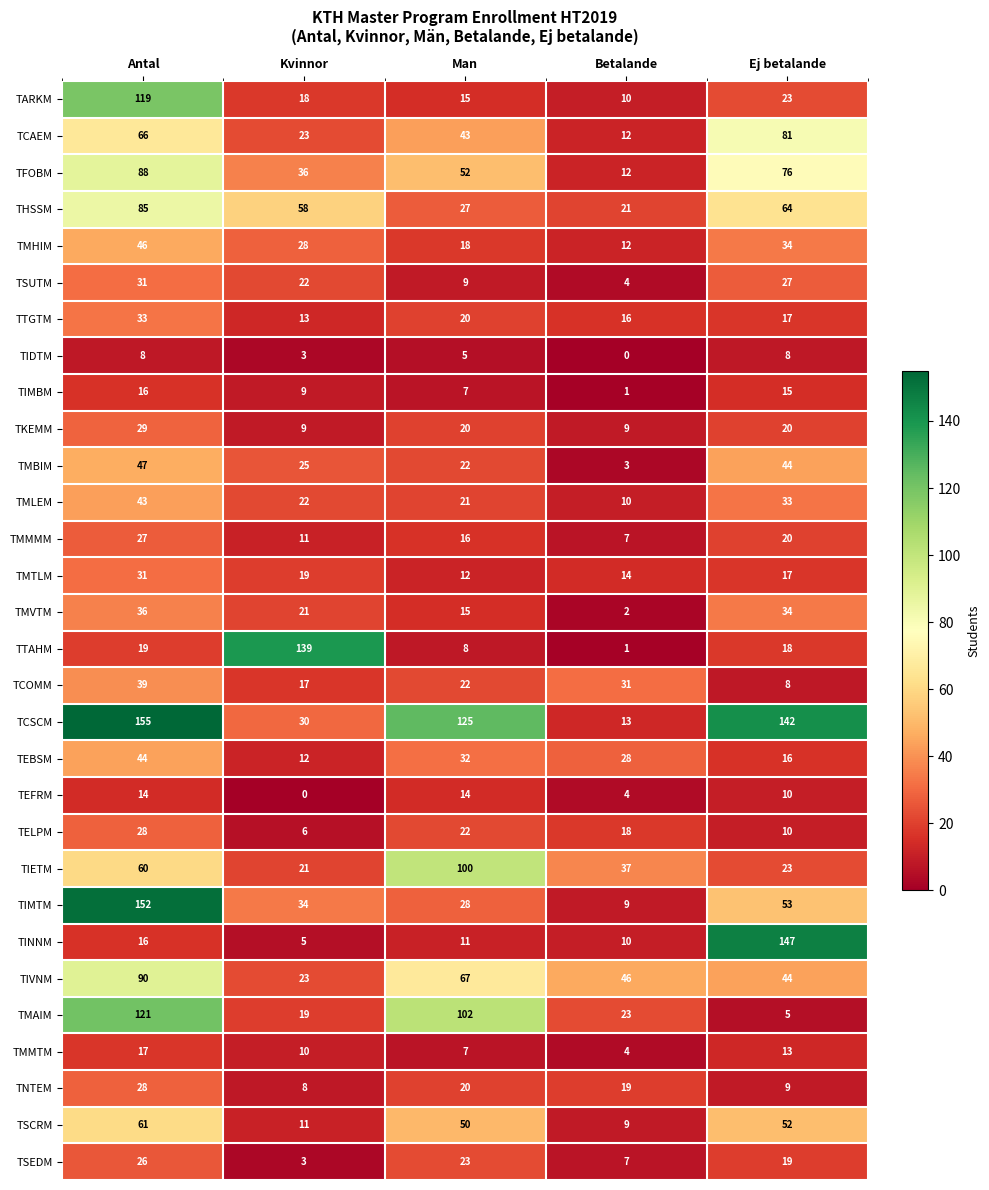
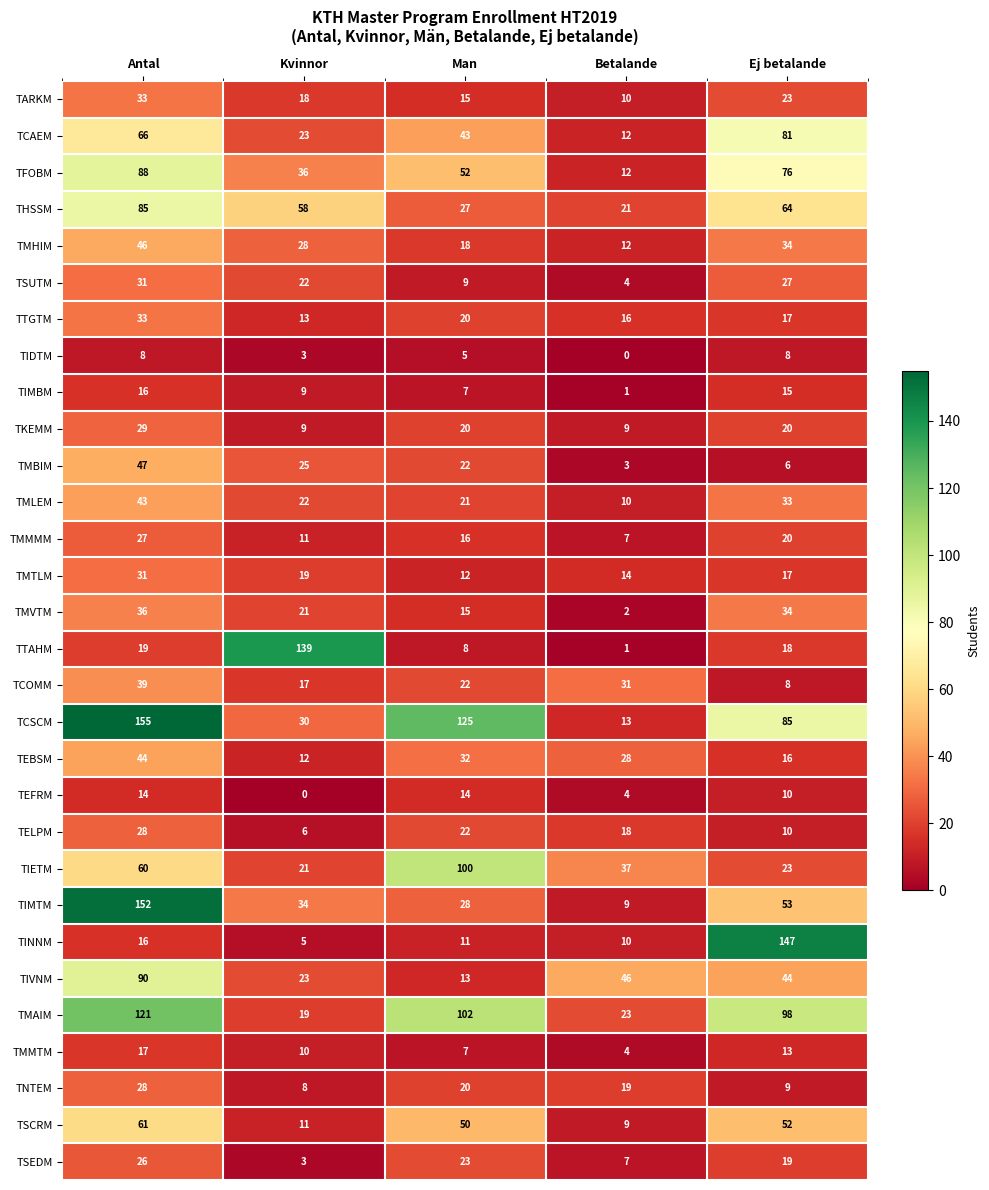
  {
    "TARKM": {
-     "Antal": 119,
+     "Antal": 33,
      "Kvinnor": 18,
      "Man": 15,
      "Betalande": 10,
      "Ej betalande": 23
    },
    "TCAEM": {
      "Antal": 66,
      "Kvinnor": 23,
      "Man": 43,
      "Betalande": 12,
      "Ej betalande": 81
    },
    "TFOBM": {
      "Antal": 88,
      "Kvinnor": 36,
      "Man": 52,
      "Betalande": 12,
      "Ej betalande": 76
    },
    "THSSM": {
      "Antal": 85,
      "Kvinnor": 58,
      "Man": 27,
      "Betalande": 21,
      "Ej betalande": 64
    },
    "TMHIM": {
      "Antal": 46,
      "Kvinnor": 28,
      "Man": 18,
      "Betalande": 12,
      "Ej betalande": 34
    },
    "TSUTM": {
      "Antal": 31,
      "Kvinnor": 22,
      "Man": 9,
      "Betalande": 4,
      "Ej betalande": 27
    },
    "TTGTM": {
      "Antal": 33,
      "Kvinnor": 13,
      "Man": 20,
      "Betalande": 16,
      "Ej betalande": 17
    },
    "TIDTM": {
      "Antal": 8,
      "Kvinnor": 3,
      "Man": 5,
      "Betalande": 0,
      "Ej betalande": 8
    },
    "TIMBM": {
      "Antal": 16,
      "Kvinnor": 9,
      "Man": 7,
      "Betalande": 1,
      "Ej betalande": 15
    },
    "TKEMM": {
      "Antal": 29,
      "Kvinnor": 9,
      "Man": 20,
      "Betalande": 9,
      "Ej betalande": 20
    },
    "TMBIM": {
      "Antal": 47,
      "Kvinnor": 25,
      "Man": 22,
      "Betalande": 3,
-     "Ej betalande": 44
+     "Ej betalande": 6
    },
    "TMLEM": {
      "Antal": 43,
      "Kvinnor": 22,
      "Man": 21,
      "Betalande": 10,
      "Ej betalande": 33
    },
    "TMMMM": {
      "Antal": 27,
      "Kvinnor": 11,
      "Man": 16,
      "Betalande": 7,
      "Ej betalande": 20
    },
    "TMTLM": {
      "Antal": 31,
      "Kvinnor": 19,
      "Man": 12,
      "Betalande": 14,
      "Ej betalande": 17
    },
    "TMVTM": {
      "Antal": 36,
      "Kvinnor": 21,
      "Man": 15,
      "Betalande": 2,
      "Ej betalande": 34
    },
    "TTAHM": {
      "Antal": 19,
      "Kvinnor": 139,
      "Man": 8,
      "Betalande": 1,
      "Ej betalande": 18
    },
    "TCOMM": {
      "Antal": 39,
      "Kvinnor": 17,
      "Man": 22,
      "Betalande": 31,
      "Ej betalande": 8
    },
    "TCSCM": {
      "Antal": 155,
      "Kvinnor": 30,
      "Man": 125,
      "Betalande": 13,
-     "Ej betalande": 142
+     "Ej betalande": 85
    },
    "TEBSM": {
      "Antal": 44,
      "Kvinnor": 12,
      "Man": 32,
      "Betalande": 28,
      "Ej betalande": 16
    },
    "TEFRM": {
      "Antal": 14,
      "Kvinnor": 0,
      "Man": 14,
      "Betalande": 4,
      "Ej betalande": 10
    },
    "TELPM": {
      "Antal": 28,
      "Kvinnor": 6,
      "Man": 22,
      "Betalande": 18,
      "Ej betalande": 10
    },
    "TIETM": {
      "Antal": 60,
      "Kvinnor": 21,
      "Man": 100,
      "Betalande": 37,
      "Ej betalande": 23
    },
    "TIMTM": {
      "Antal": 152,
      "Kvinnor": 34,
      "Man": 28,
      "Betalande": 9,
      "Ej betalande": 53
    },
    "TINNM": {
      "Antal": 16,
      "Kvinnor": 5,
      "Man": 11,
      "Betalande": 10,
      "Ej betalande": 147
    },
    "TIVNM": {
      "Antal": 90,
      "Kvinnor": 23,
-     "Man": 67,
+     "Man": 13,
      "Betalande": 46,
      "Ej betalande": 44
    },
    "TMAIM": {
      "Antal": 121,
      "Kvinnor": 19,
      "Man": 102,
      "Betalande": 23,
-     "Ej betalande": 5
+     "Ej betalande": 98
    },
    "TMMTM": {
      "Antal": 17,
      "Kvinnor": 10,
      "Man": 7,
      "Betalande": 4,
      "Ej betalande": 13
    },
    "TNTEM": {
      "Antal": 28,
      "Kvinnor": 8,
      "Man": 20,
      "Betalande": 19,
      "Ej betalande": 9
    },
    "TSCRM": {
      "Antal": 61,
      "Kvinnor": 11,
      "Man": 50,
      "Betalande": 9,
      "Ej betalande": 52
    },
    "TSEDM": {
      "Antal": 26,
      "Kvinnor": 3,
      "Man": 23,
      "Betalande": 7,
      "Ej betalande": 19
    }
  }
